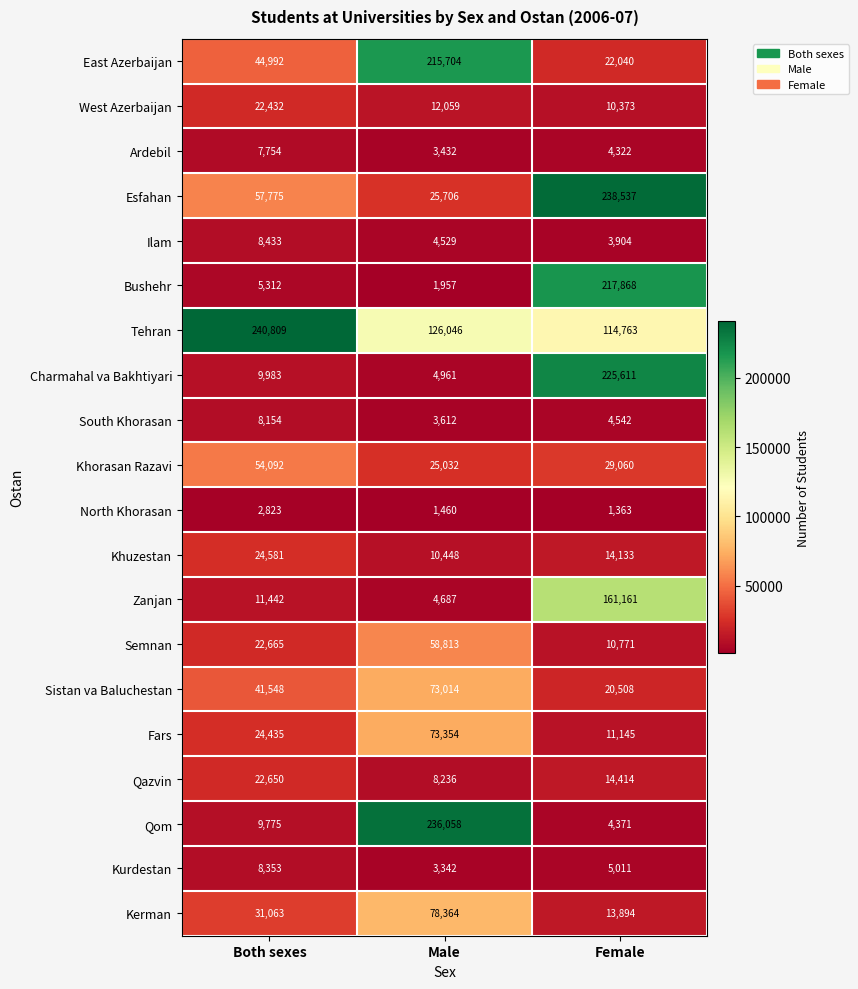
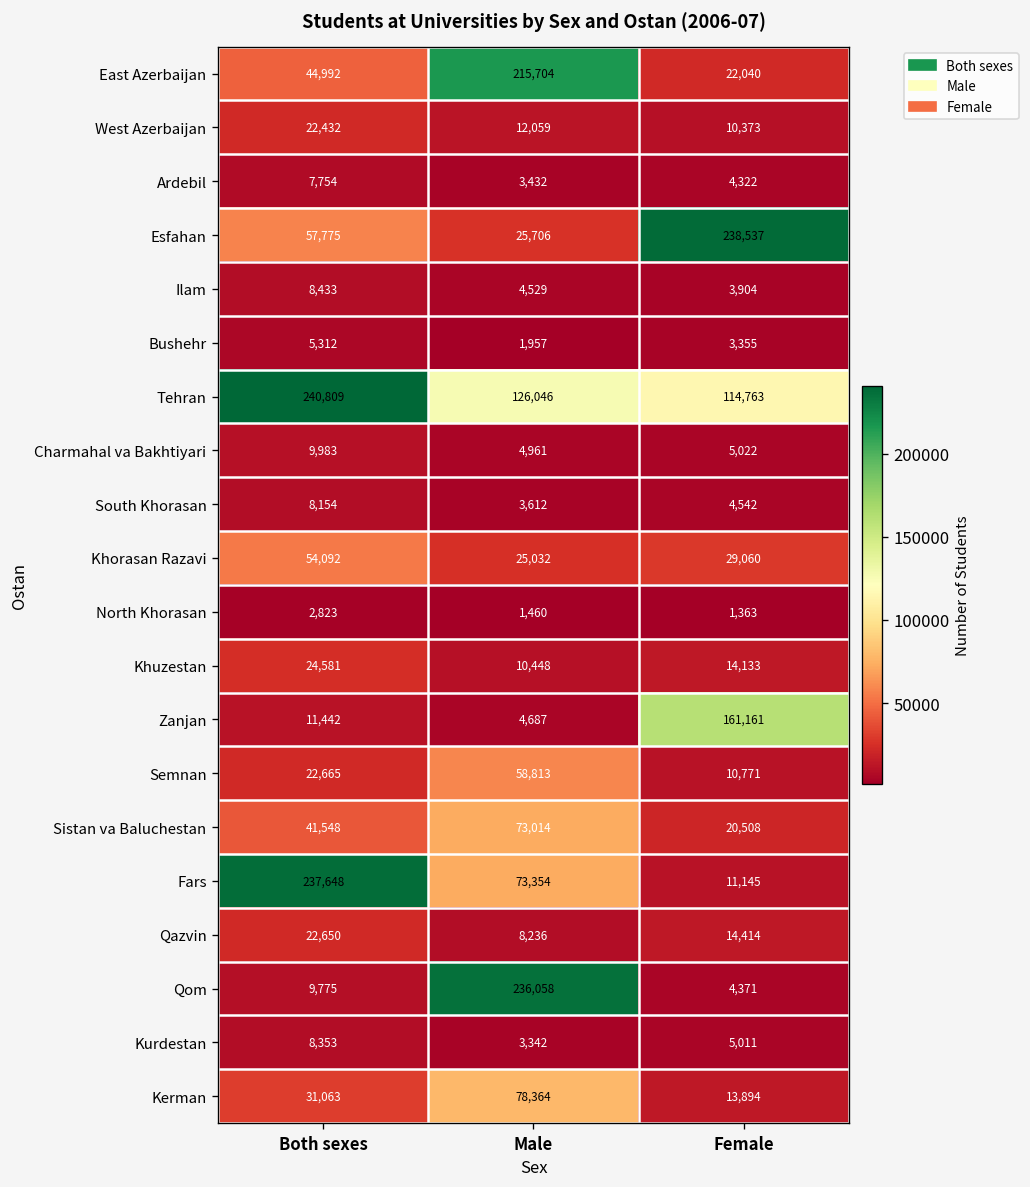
  {
    "East Azerbaijan": {
      "Both sexes": "44,992",
      "Male": "215,704",
      "Female": "22,040"
    },
    "West Azerbaijan": {
      "Both sexes": "22,432",
      "Male": "12,059",
      "Female": "10,373"
    },
    "Ardebil": {
      "Both sexes": "7,754",
      "Male": "3,432",
      "Female": "4,322"
    },
    "Esfahan": {
      "Both sexes": "57,775",
      "Male": "25,706",
      "Female": "238,537"
    },
    "Ilam": {
      "Both sexes": "8,433",
      "Male": "4,529",
      "Female": "3,904"
    },
    "Bushehr": {
      "Both sexes": "5,312",
      "Male": "1,957",
-     "Female": "217,868"
+     "Female": "3,355"
    },
    "Tehran": {
      "Both sexes": "240,809",
      "Male": "126,046",
      "Female": "114,763"
    },
    "Charmahal va Bakhtiyari": {
      "Both sexes": "9,983",
      "Male": "4,961",
-     "Female": "225,611"
+     "Female": "5,022"
    },
    "South Khorasan": {
      "Both sexes": "8,154",
      "Male": "3,612",
      "Female": "4,542"
    },
    "Khorasan Razavi": {
      "Both sexes": "54,092",
      "Male": "25,032",
      "Female": "29,060"
    },
    "North Khorasan": {
      "Both sexes": "2,823",
      "Male": "1,460",
      "Female": "1,363"
    },
    "Khuzestan": {
      "Both sexes": "24,581",
      "Male": "10,448",
      "Female": "14,133"
    },
    "Zanjan": {
      "Both sexes": "11,442",
      "Male": "4,687",
      "Female": "161,161"
    },
    "Semnan": {
      "Both sexes": "22,665",
      "Male": "58,813",
      "Female": "10,771"
    },
    "Sistan va Baluchestan": {
      "Both sexes": "41,548",
      "Male": "73,014",
      "Female": "20,508"
    },
    "Fars": {
-     "Both sexes": "24,435",
+     "Both sexes": "237,648",
      "Male": "73,354",
      "Female": "11,145"
    },
    "Qazvin": {
      "Both sexes": "22,650",
      "Male": "8,236",
      "Female": "14,414"
    },
    "Qom": {
      "Both sexes": "9,775",
      "Male": "236,058",
      "Female": "4,371"
    },
    "Kurdestan": {
      "Both sexes": "8,353",
      "Male": "3,342",
      "Female": "5,011"
    },
    "Kerman": {
      "Both sexes": "31,063",
      "Male": "78,364",
      "Female": "13,894"
    }
  }
